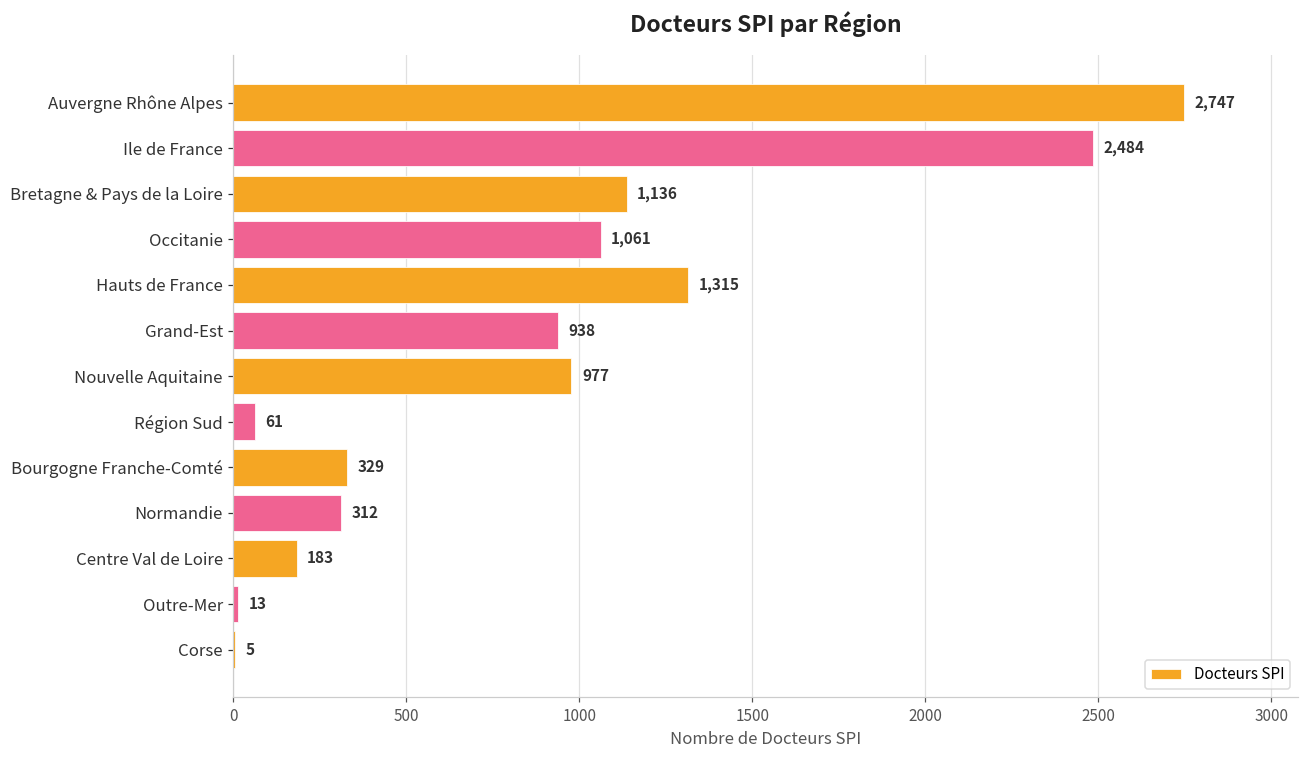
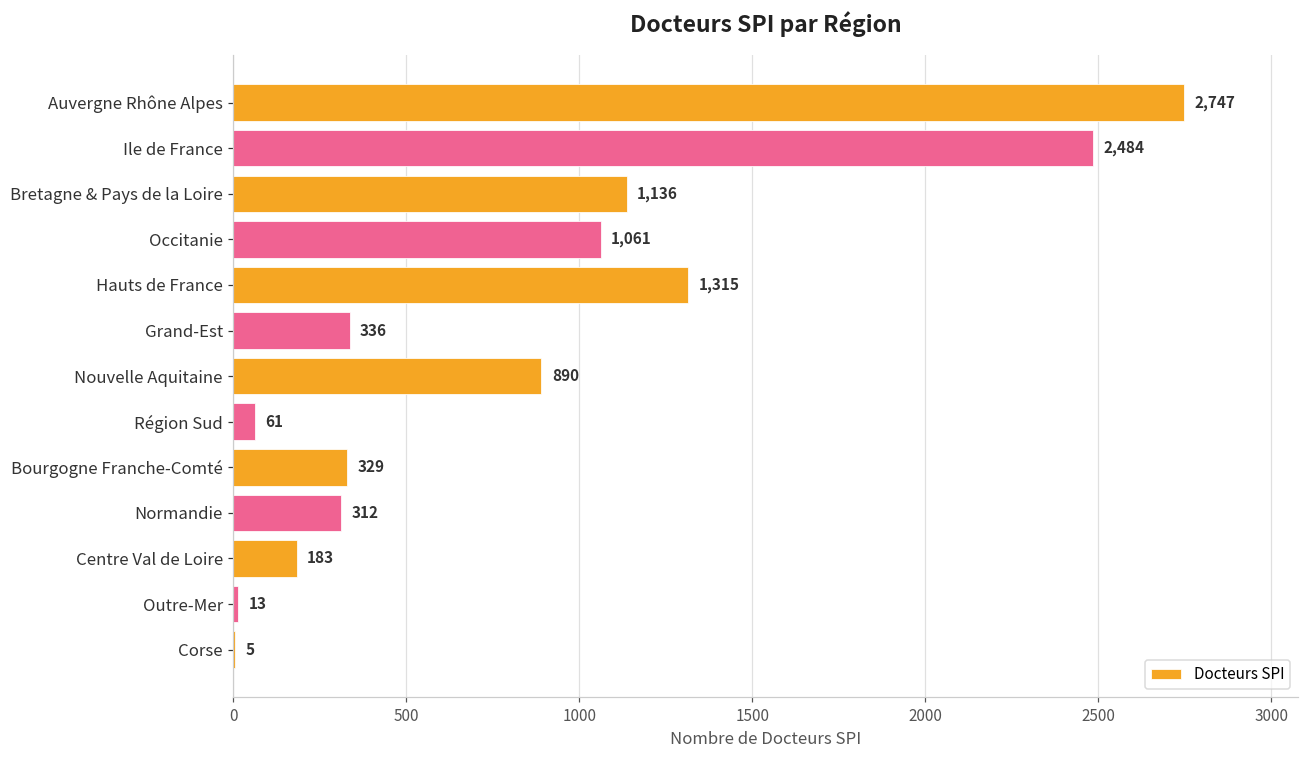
  {
    "Auvergne Rhône Alpes": "2,747",
    "Ile de France": "2,484",
    "Bretagne & Pays de la Loire": "1,136",
    "Occitanie": "1,061",
    "Hauts de France": "1,315",
-   "Grand-Est": "938",
-   "Nouvelle Aquitaine": "977",
+   "Grand-Est": "336",
+   "Nouvelle Aquitaine": "890",
    "Région Sud": "61",
    "Bourgogne Franche-Comté": "329",
    "Normandie": "312",
    "Centre Val de Loire": "183",
    "Outre-Mer": "13",
    "Corse": "5"
  }
